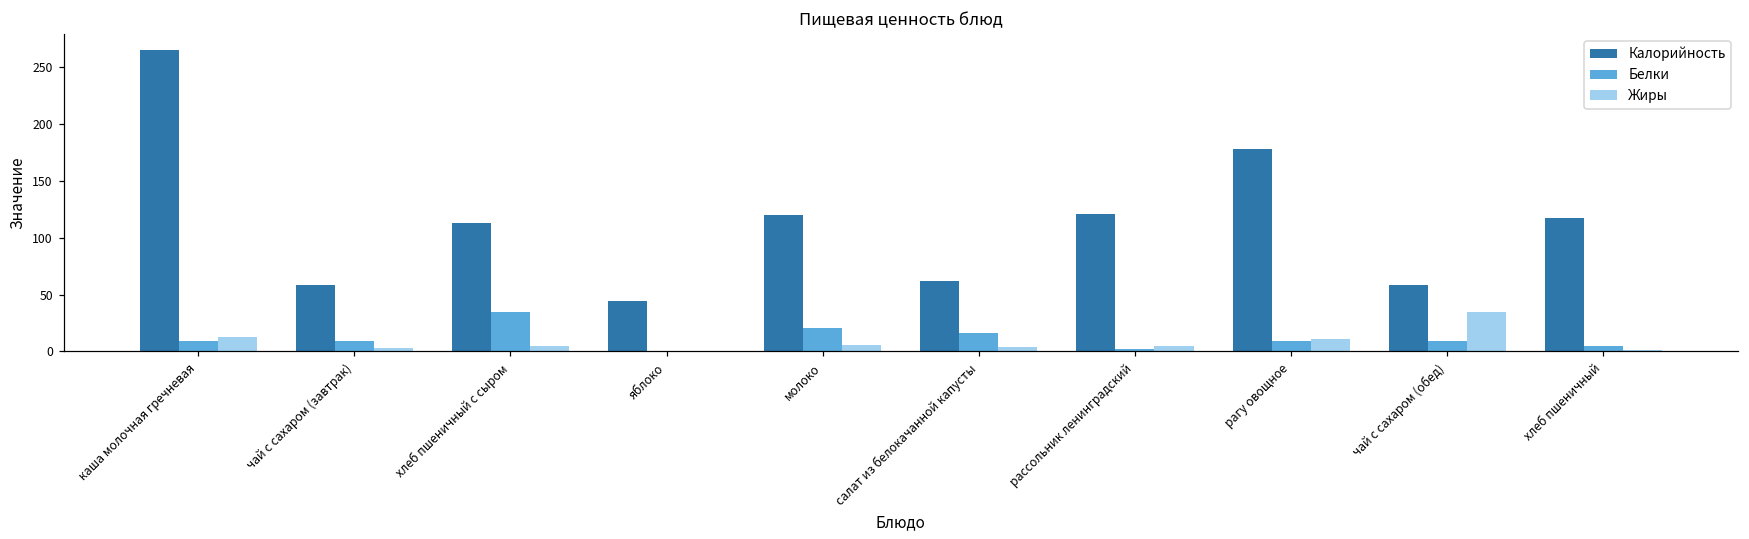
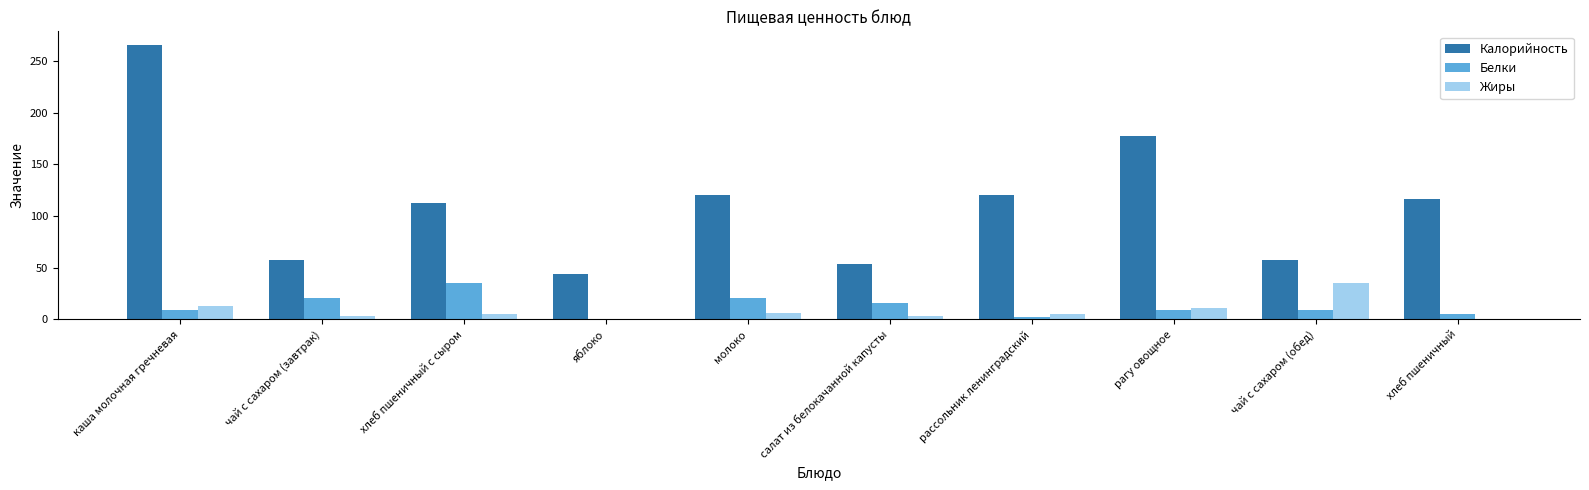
  {
    "Калорийность": {
      "каша молочная гречневая": 266,
      "чай с сахаром (завтрак)": 58,
      "хлеб пшеничный с сыром": 113,
      "яблоко": 44,
      "молоко": 120,
-     "салат из белокачанной капусты": 62,
+     "салат из белокачанной капусты": 54,
      "рассольник ленинградский": 121,
      "рагу овощное": 178,
      "чай с сахаром (обед)": 58,
      "хлеб пшеничный": 117
    },
    "Белки": {
      "каша молочная гречневая": 9,
-     "чай с сахаром (завтрак)": 9,
+     "чай с сахаром (завтрак)": 20,
      "хлеб пшеничный с сыром": 35,
      "молоко": 21,
      "салат из белокачанной капусты": 16,
      "рагу овощное": 9,
      "чай с сахаром (обед)": 9,
      "хлеб пшеничный": 5
    },
    "Жиры": {
      "каша молочная гречневая": 13,
      "чай с сахаром (завтрак)": 3,
      "хлеб пшеничный с сыром": 5,
      "яблоко": 0,
      "молоко": 6,
      "салат из белокачанной капусты": 4,
      "рассольник ленинградский": 5,
      "рагу овощное": 11,
      "чай с сахаром (обед)": 35
    }
  }
